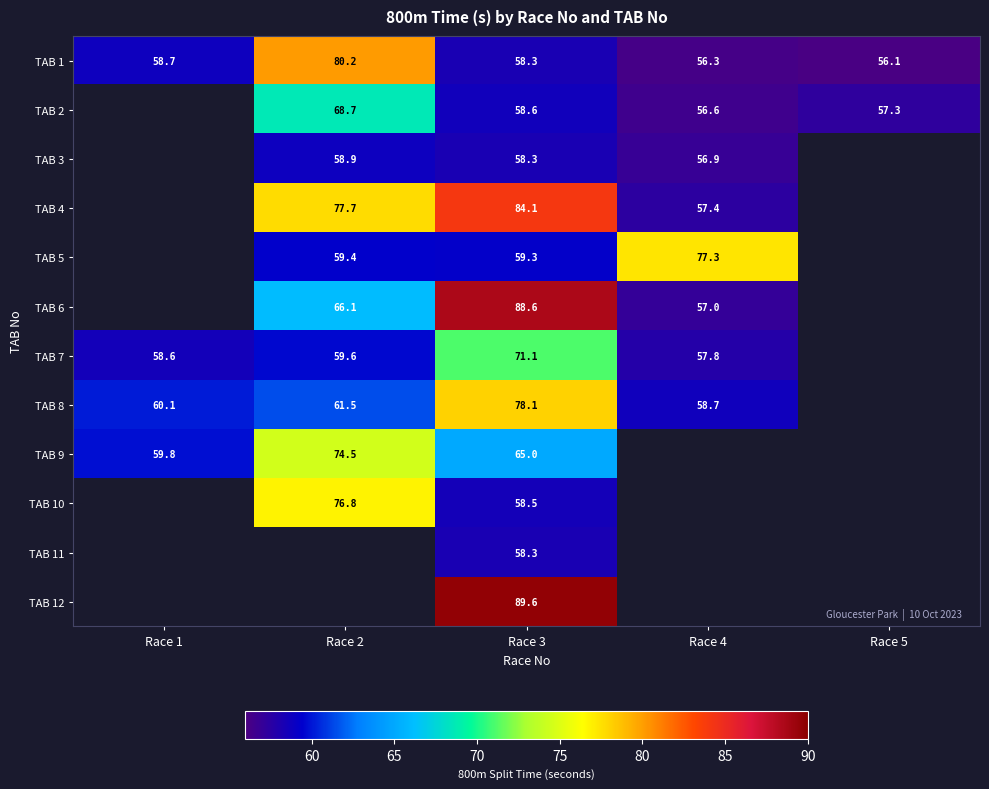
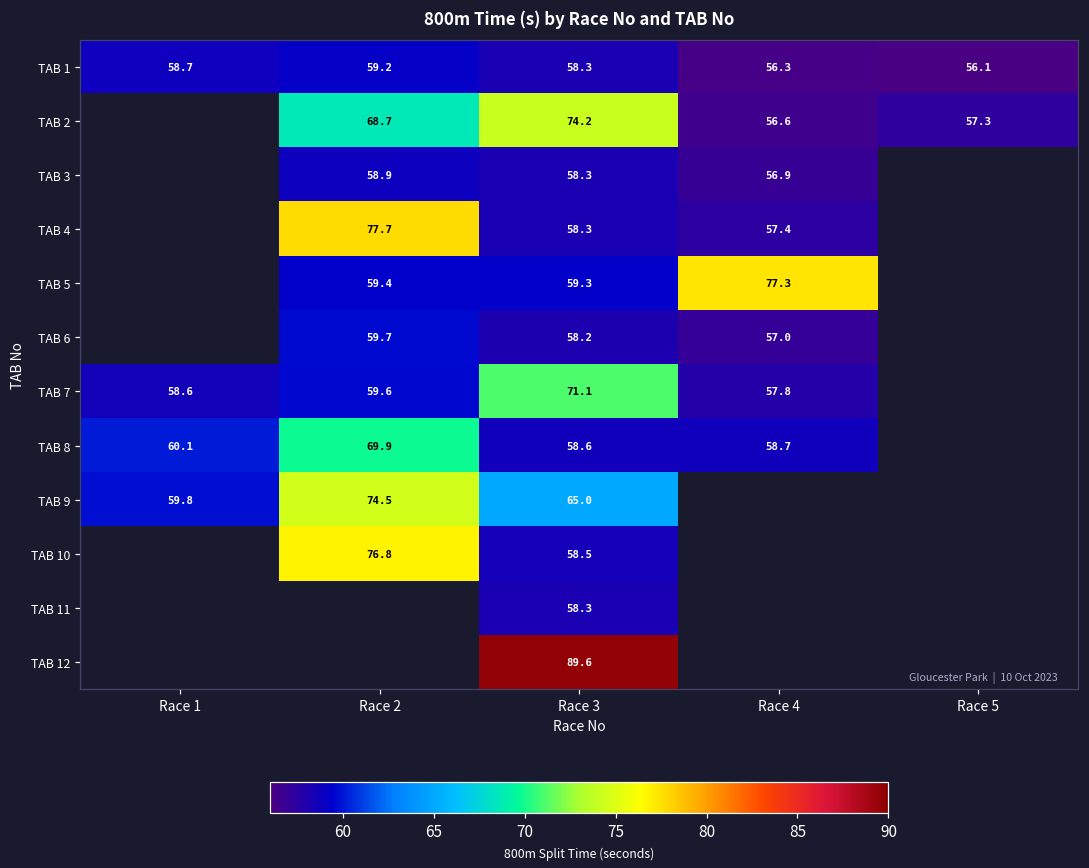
  {
    "TAB 1": {
      "Race 1": 58.7,
-     "Race 2": 80.2,
+     "Race 2": 59.2,
      "Race 3": 58.3,
      "Race 4": 56.3,
      "Race 5": 56.1
    },
    "TAB 2": {
      "Race 2": 68.7,
-     "Race 3": 58.6,
+     "Race 3": 74.2,
      "Race 4": 56.6,
      "Race 5": 57.3
    },
    "TAB 3": {
      "Race 2": 58.9,
      "Race 3": 58.3,
      "Race 4": 56.9
    },
    "TAB 4": {
      "Race 2": 77.7,
-     "Race 3": 84.1,
+     "Race 3": 58.3,
      "Race 4": 57.4
    },
    "TAB 5": {
      "Race 2": 59.4,
      "Race 3": 59.3,
      "Race 4": 77.3
    },
    "TAB 6": {
-     "Race 2": 66.1,
-     "Race 3": 88.6,
+     "Race 2": 59.7,
+     "Race 3": 58.2,
      "Race 4": 57.0
    },
    "TAB 7": {
      "Race 1": 58.6,
      "Race 2": 59.6,
      "Race 3": 71.1,
      "Race 4": 57.8
    },
    "TAB 8": {
      "Race 1": 60.1,
-     "Race 2": 61.5,
-     "Race 3": 78.1,
+     "Race 2": 69.9,
+     "Race 3": 58.6,
      "Race 4": 58.7
    },
    "TAB 9": {
      "Race 1": 59.8,
      "Race 2": 74.5,
      "Race 3": 65.0
    },
    "TAB 10": {
      "Race 2": 76.8,
      "Race 3": 58.5
    },
    "TAB 11": {
      "Race 3": 58.3
    },
    "TAB 12": {
      "Race 3": 89.6
    }
  }
